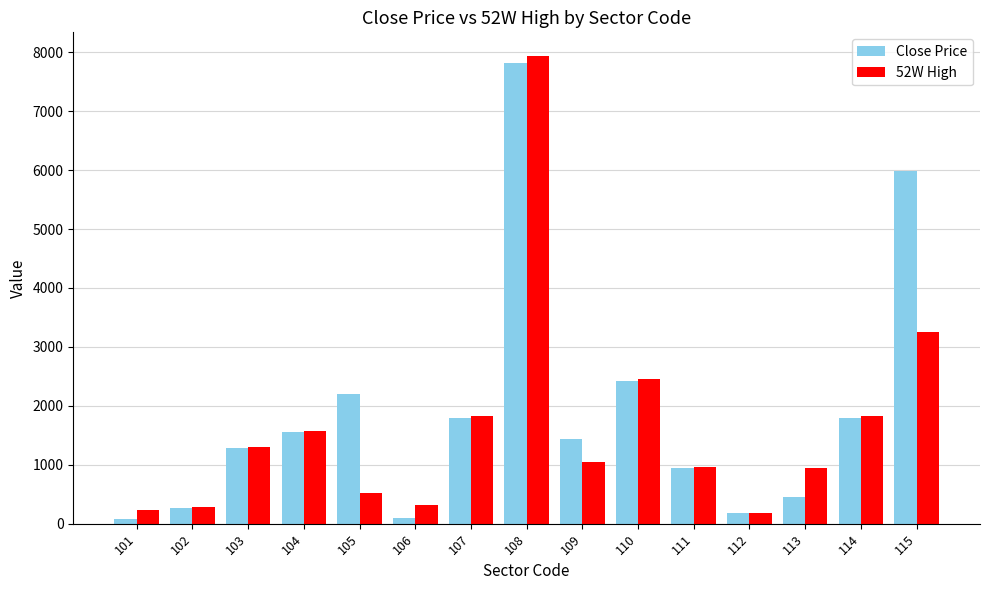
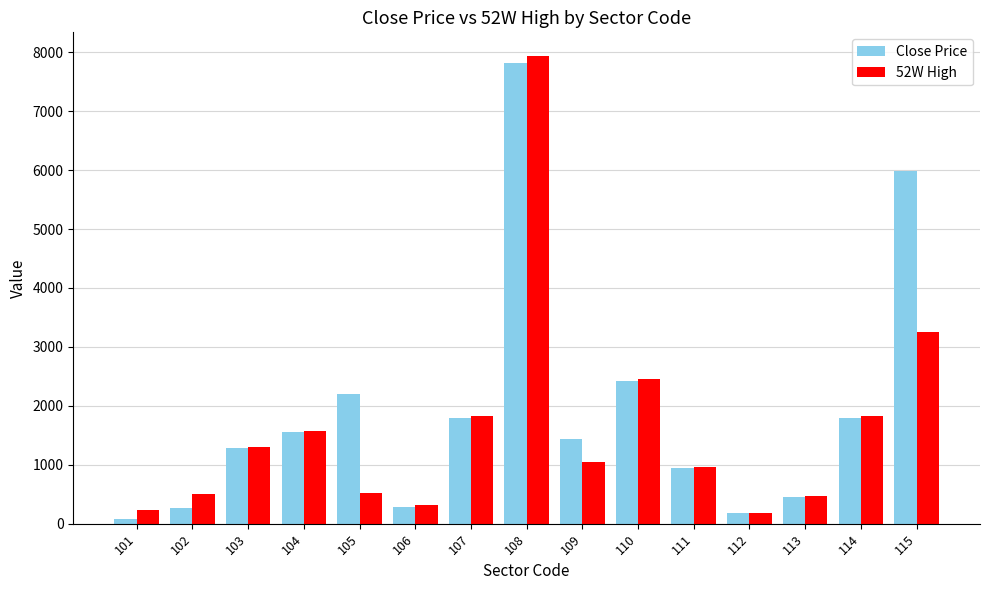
  {
    "Close Price": {
      "101": 100,
      "102": 300,
      "103": 1300,
      "104": 1600,
      "105": 2200,
-     "106": 100,
+     "106": 300,
      "107": 1800,
      "108": 7800,
      "109": 1400,
      "110": 2400,
      "111": 900,
      "112": 200,
      "113": 500,
      "114": 1800,
      "115": 6000
    },
    "52W High": {
      "101": 200,
-     "102": 300,
+     "102": 500,
      "103": 1300,
      "104": 1600,
      "105": 500,
      "106": 300,
      "107": 1800,
      "108": 7900,
      "109": 1100,
      "110": 2500,
      "111": 1000,
      "112": 200,
-     "113": 900,
+     "113": 500,
      "114": 1800,
      "115": 3300
    }
  }
